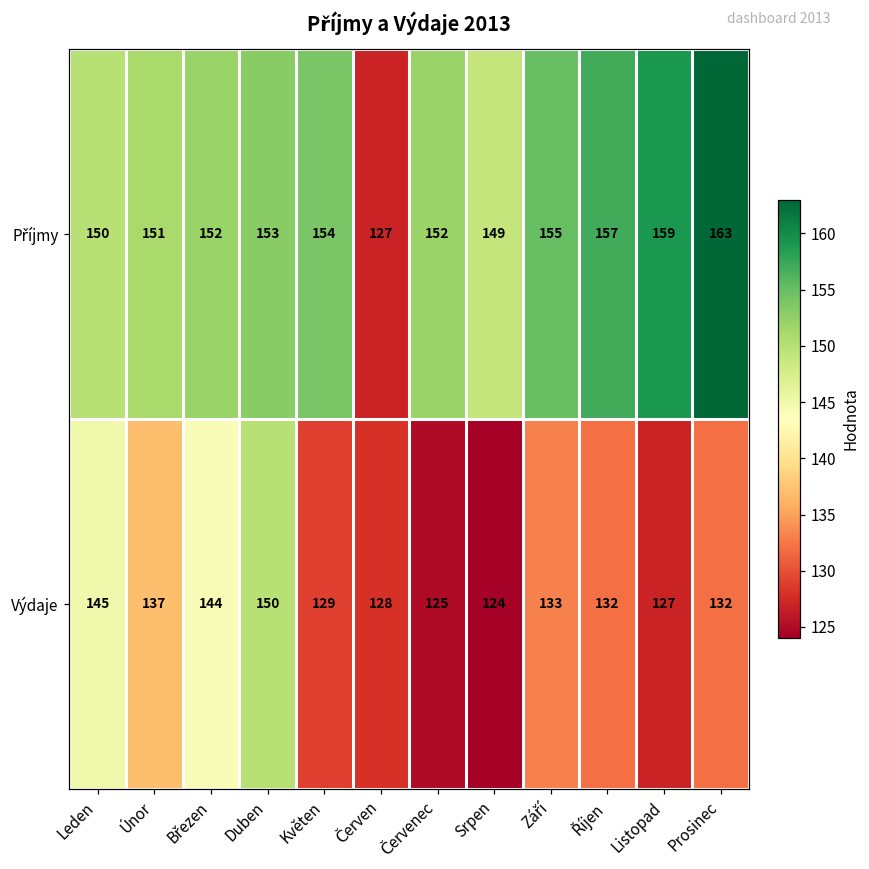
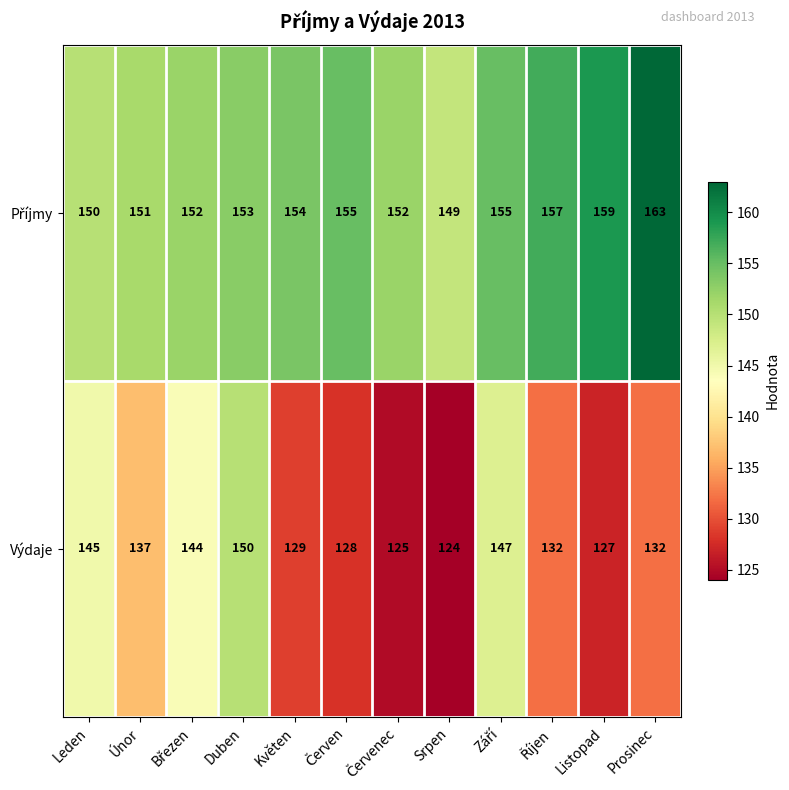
  {
    "Příjmy": {
      "Leden": 150,
      "Únor": 151,
      "Březen": 152,
      "Duben": 153,
      "Květen": 154,
-     "Červen": 127,
+     "Červen": 155,
      "Červenec": 152,
      "Srpen": 149,
      "Září": 155,
      "Říjen": 157,
      "Listopad": 159,
      "Prosinec": 163
    },
    "Výdaje": {
      "Leden": 145,
      "Únor": 137,
      "Březen": 144,
      "Duben": 150,
      "Květen": 129,
      "Červen": 128,
      "Červenec": 125,
      "Srpen": 124,
-     "Září": 133,
+     "Září": 147,
      "Říjen": 132,
      "Listopad": 127,
      "Prosinec": 132
    }
  }
